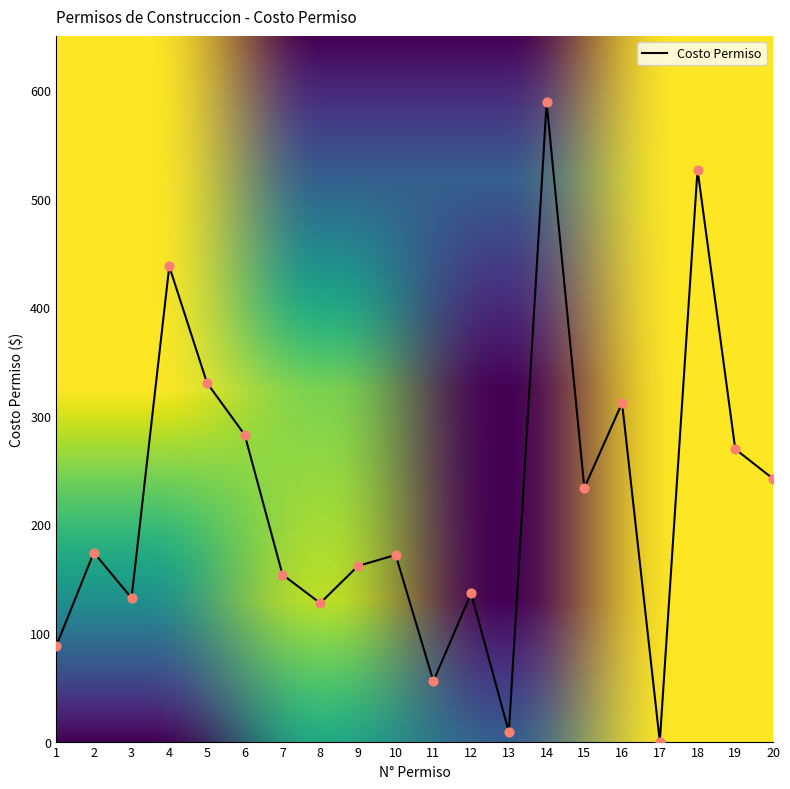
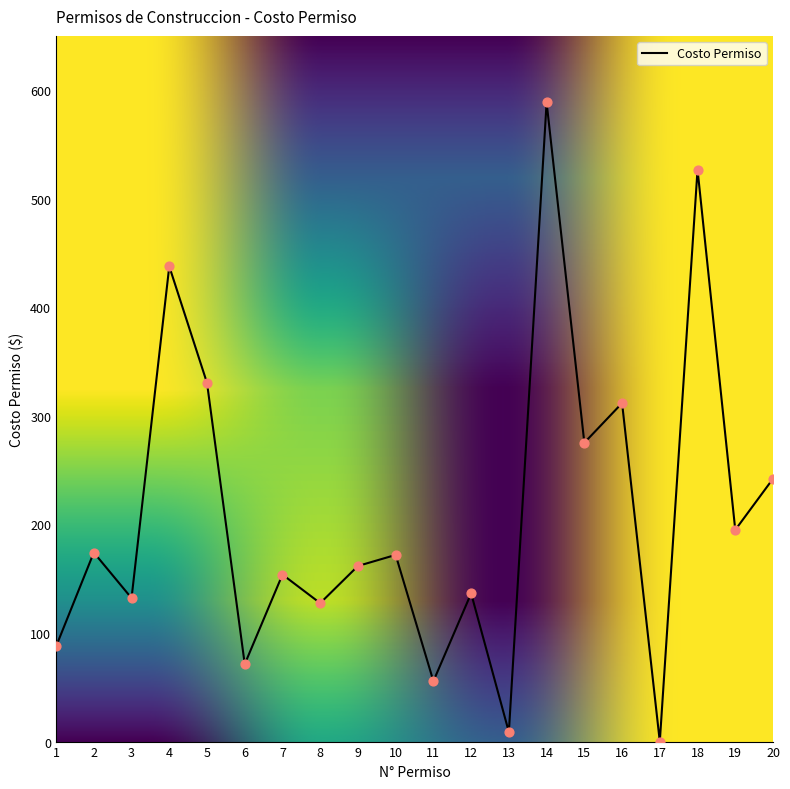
  {
    "1": 88,
    "2": 174,
    "3": 132,
    "4": 438,
    "5": 330,
-   "6": 283,
+   "6": 71,
    "7": 154,
    "8": 128,
    "9": 162,
    "10": 172,
    "11": 56,
    "12": 137,
    "13": 9,
    "14": 589,
-   "15": 234,
+   "15": 275,
    "16": 312,
    "17": 0,
    "18": 527,
-   "19": 269,
+   "19": 195,
    "20": 242
  }
